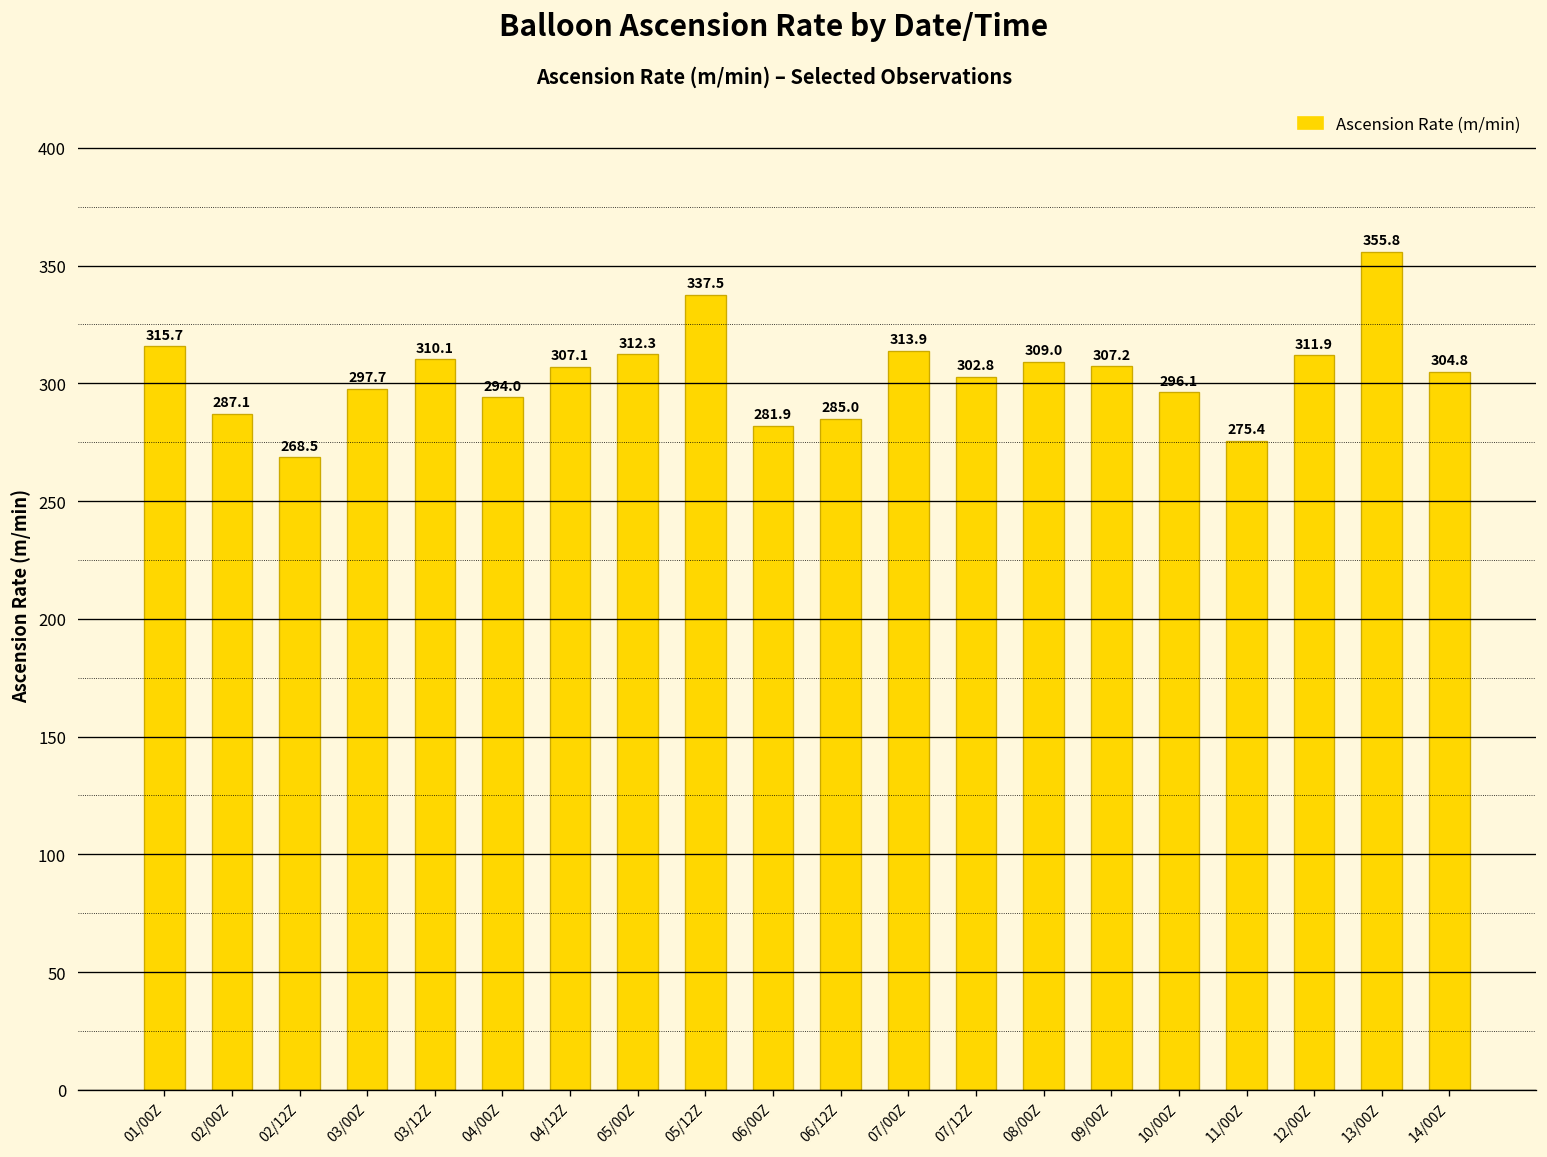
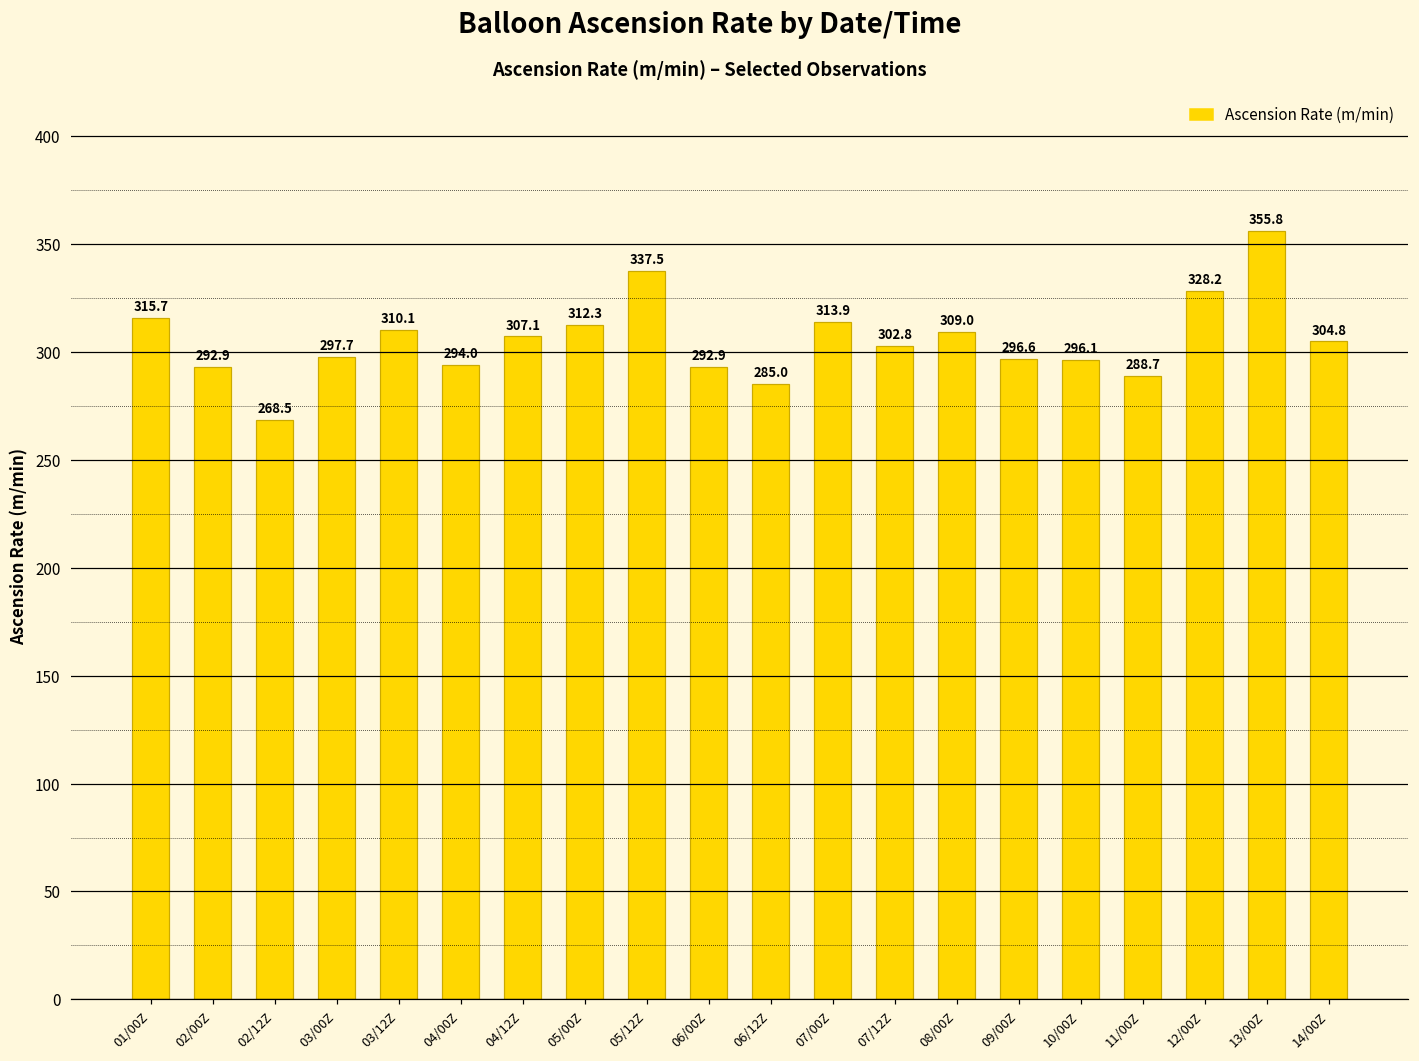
  {
    "01/00Z": 315.7,
-   "02/00Z": 287.1,
+   "02/00Z": 292.9,
    "02/12Z": 268.5,
    "03/00Z": 297.7,
    "03/12Z": 310.1,
    "04/00Z": 294.0,
    "04/12Z": 307.1,
    "05/00Z": 312.3,
    "05/12Z": 337.5,
-   "06/00Z": 281.9,
+   "06/00Z": 292.9,
    "06/12Z": 285.0,
    "07/00Z": 313.9,
    "07/12Z": 302.8,
    "08/00Z": 309.0,
-   "09/00Z": 307.2,
+   "09/00Z": 296.6,
    "10/00Z": 296.1,
-   "11/00Z": 275.4,
-   "12/00Z": 311.9,
+   "11/00Z": 288.7,
+   "12/00Z": 328.2,
    "13/00Z": 355.8,
    "14/00Z": 304.8
  }
